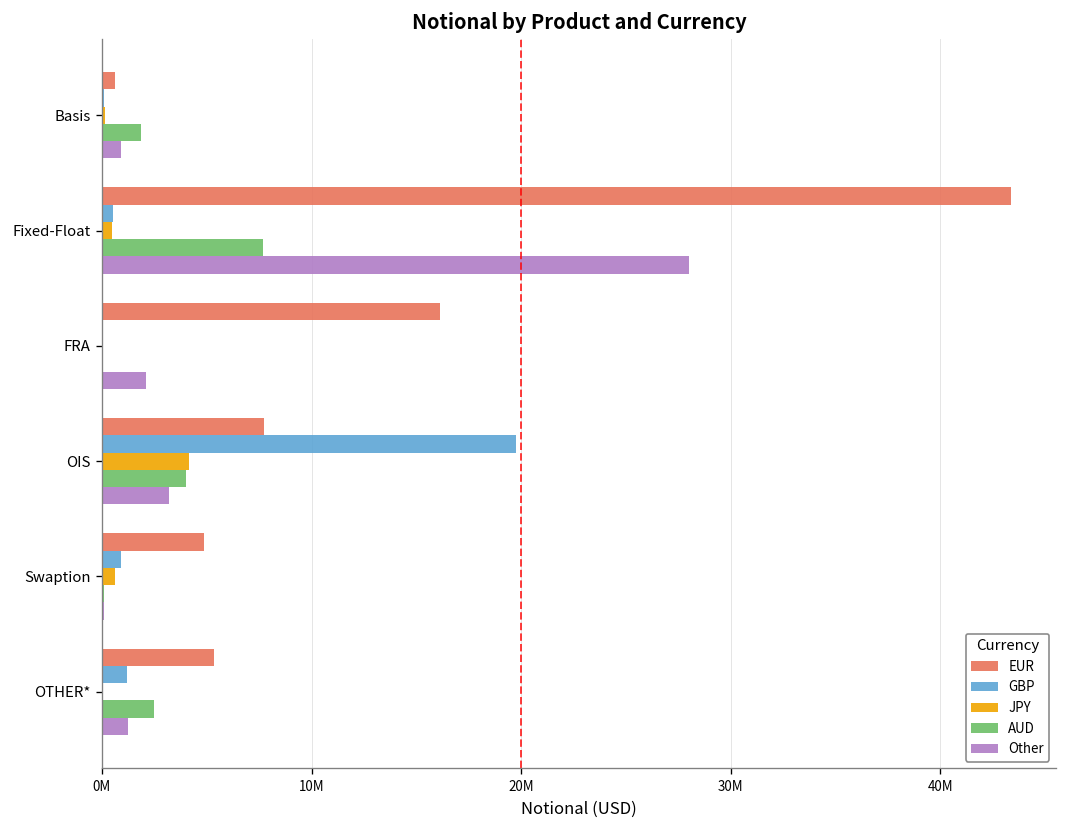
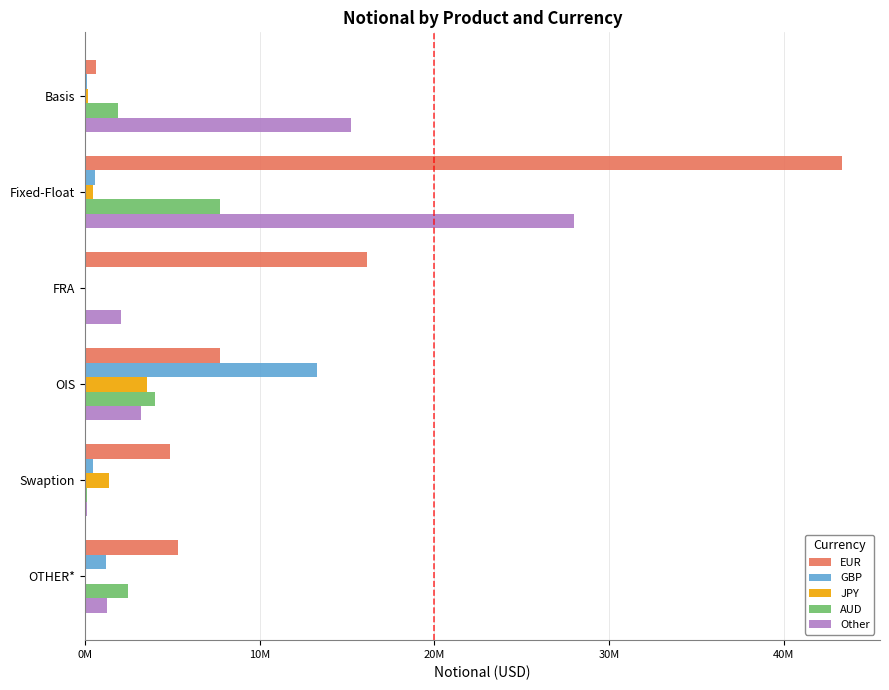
  {
    "EUR": {
      "Basis": 600000,
      "Fixed-Float": 43300000,
      "FRA": 16100000,
      "OIS": 7700000,
      "Swaption": 4900000,
      "OTHER*": 5300000
    },
    "GBP": {
      "Fixed-Float": 500000,
      "FRA": 0,
-     "OIS": 19700000,
-     "Swaption": 900000,
+     "OIS": 13300000,
+     "Swaption": 400000,
      "OTHER*": 1200000
    },
    "JPY": {
      "Basis": 200000,
      "Fixed-Float": 500000,
-     "OIS": 4100000,
-     "Swaption": 600000
+     "OIS": 3500000,
+     "Swaption": 1400000
    },
    "AUD": {
      "Basis": 1900000,
      "Fixed-Float": 7700000,
      "FRA": 0,
      "OIS": 4000000,
      "OTHER*": 2500000
    },
    "Other": {
-     "Basis": 900000,
+     "Basis": 15200000,
      "Fixed-Float": 28000000,
      "FRA": 2100000,
      "OIS": 3200000,
      "OTHER*": 1200000
    }
  }
